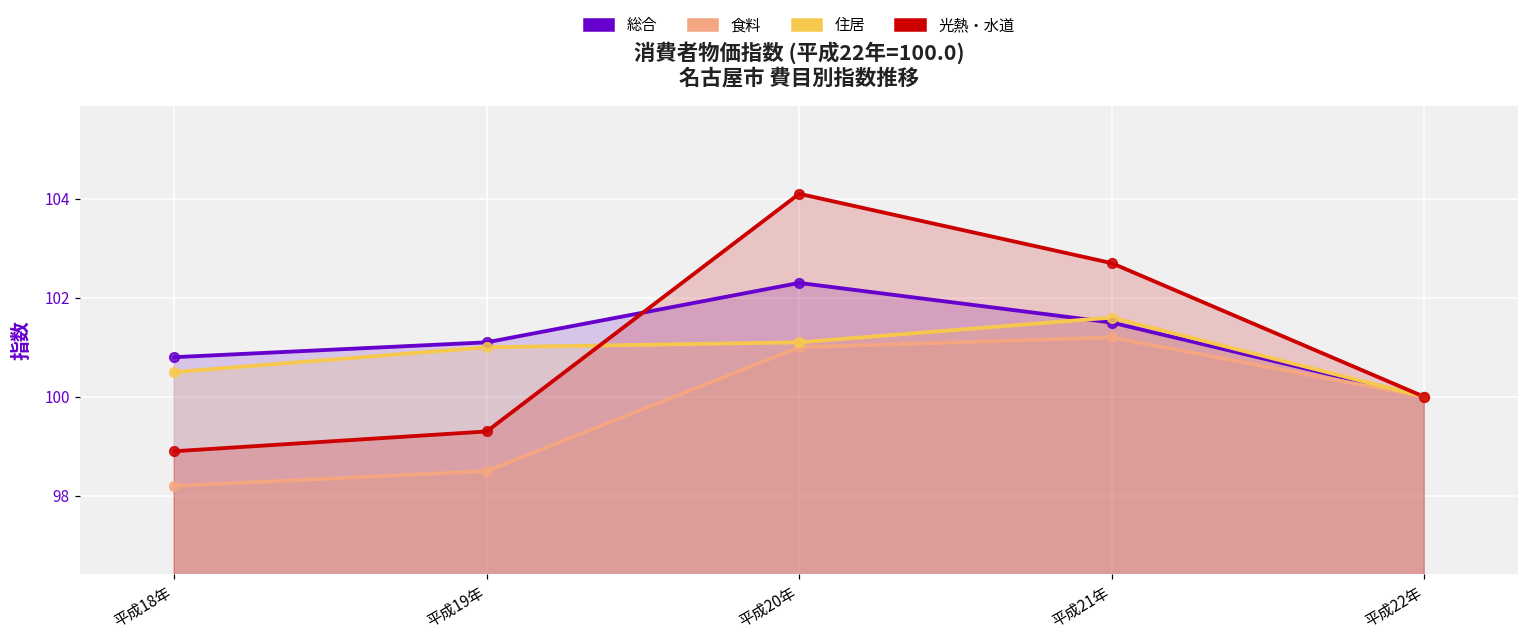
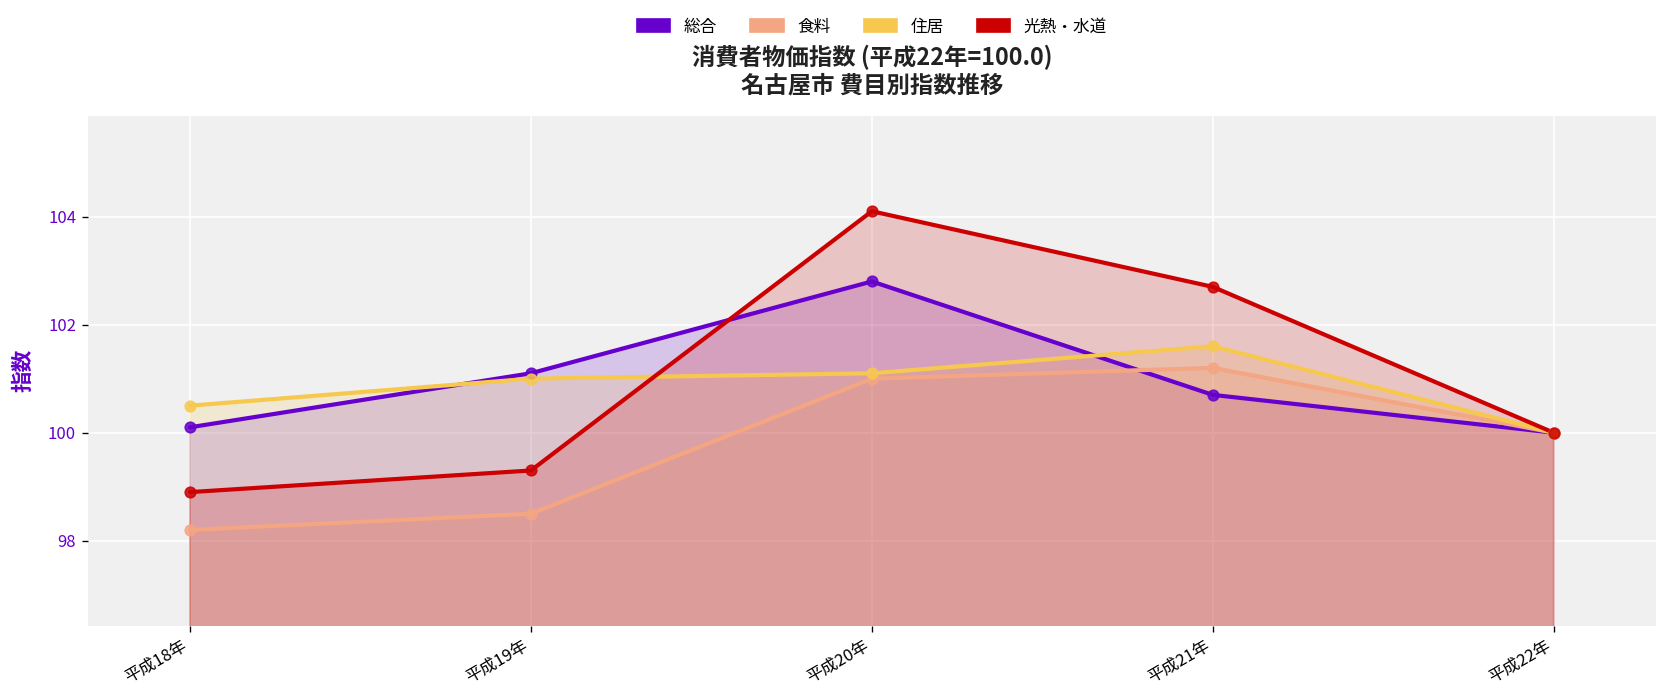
  {
    "総合": {
-     "平成18年": 100.8,
+     "平成18年": 100.1,
      "平成19年": 101.1,
-     "平成20年": 102.3,
-     "平成21年": 101.5
+     "平成20年": 102.8,
+     "平成21年": 100.7
    },
    "食料": {
      "平成18年": 98.2,
      "平成19年": 98.5,
      "平成20年": 101.0,
      "平成21年": 101.2
    },
    "住居": {
      "平成18年": 100.5,
      "平成19年": 101.0,
      "平成20年": 101.1,
      "平成21年": 101.6
    },
    "光熱・水道": {
      "平成18年": 98.9,
      "平成19年": 99.3,
      "平成20年": 104.1,
      "平成21年": 102.7
    }
  }
